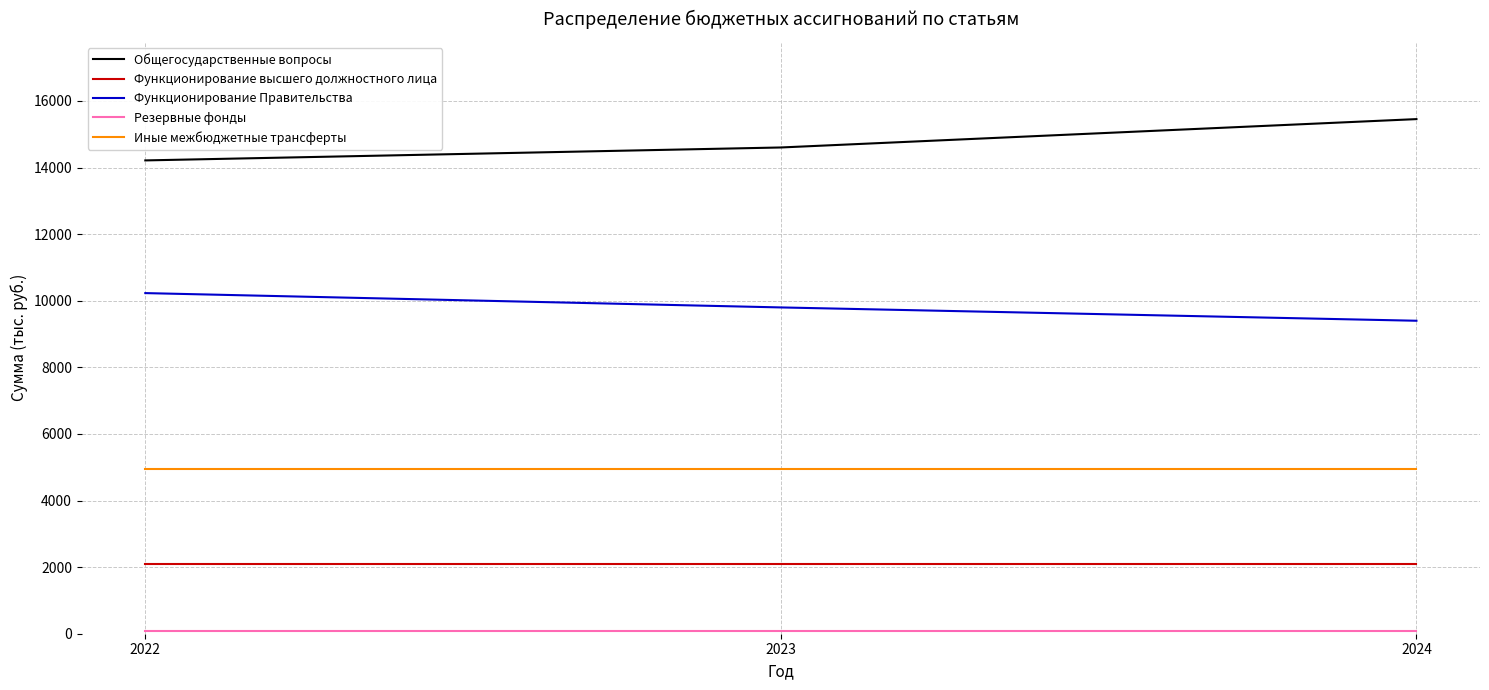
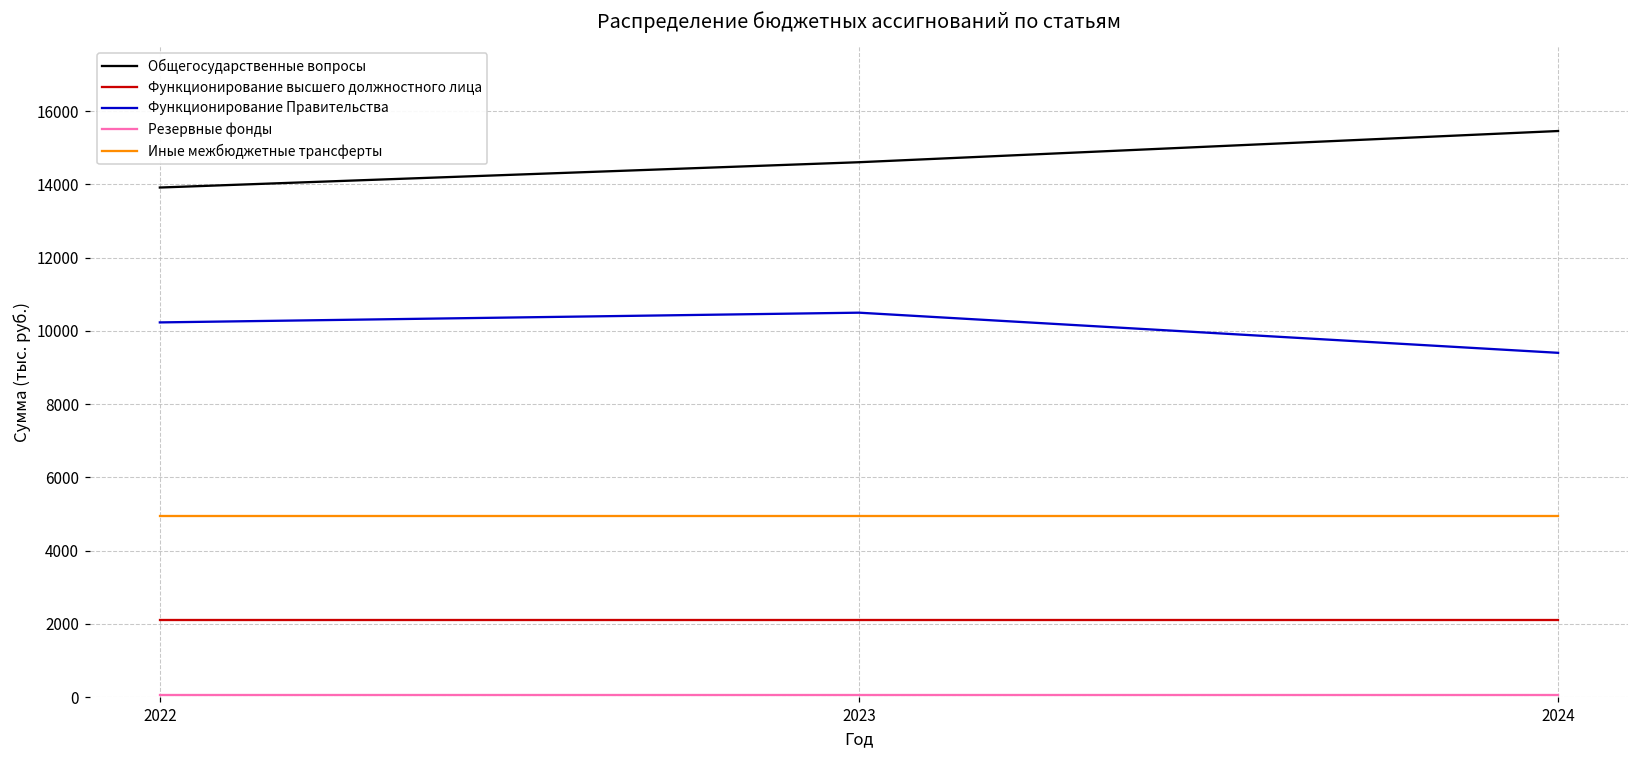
  {
    "Общегосударственные вопросы": {
-     "2022": 14200,
+     "2022": 13900,
      "2023": 14600,
      "2024": 15500
    },
    "Функционирование высшего должностного лица": {
      "2022": 2100,
      "2023": 2100,
      "2024": 2100
    },
    "Функционирование Правительства": {
      "2022": 10200,
-     "2023": 9800,
+     "2023": 10500,
      "2024": 9400
    },
    "Резервные фонды": {
      "2022": 100,
      "2023": 100,
      "2024": 100
    },
    "Иные межбюджетные трансферты": {
      "2022": 5000,
      "2023": 5000,
      "2024": 5000
    }
  }
